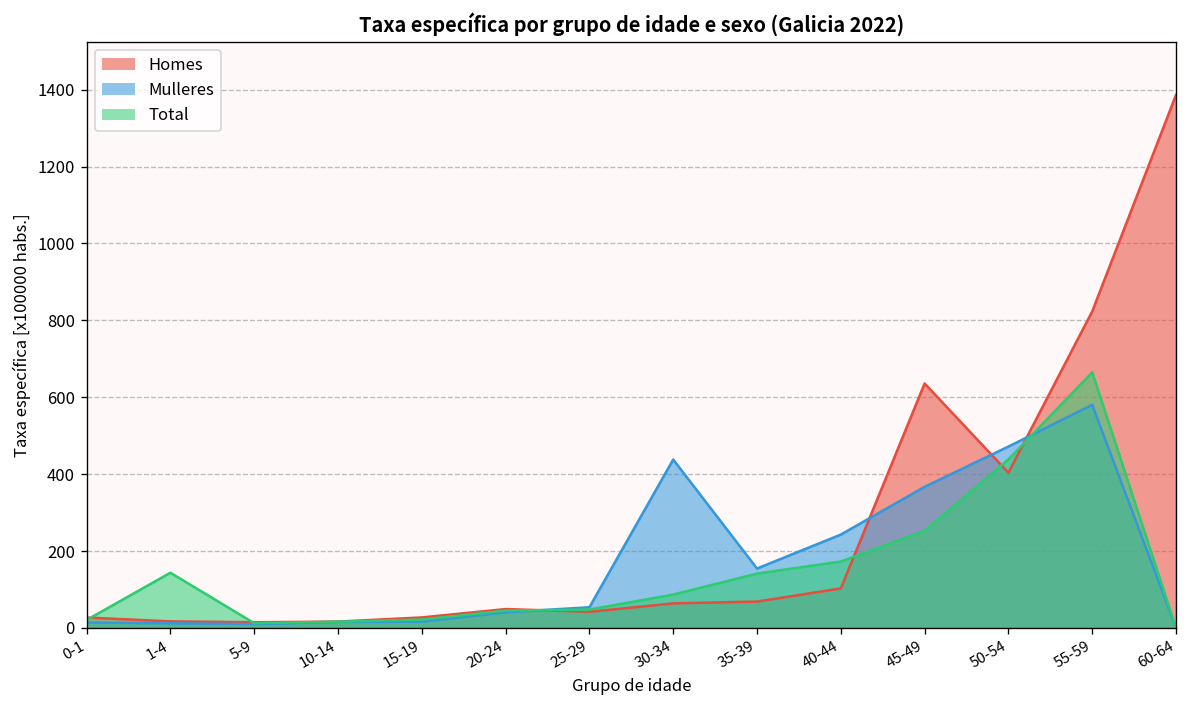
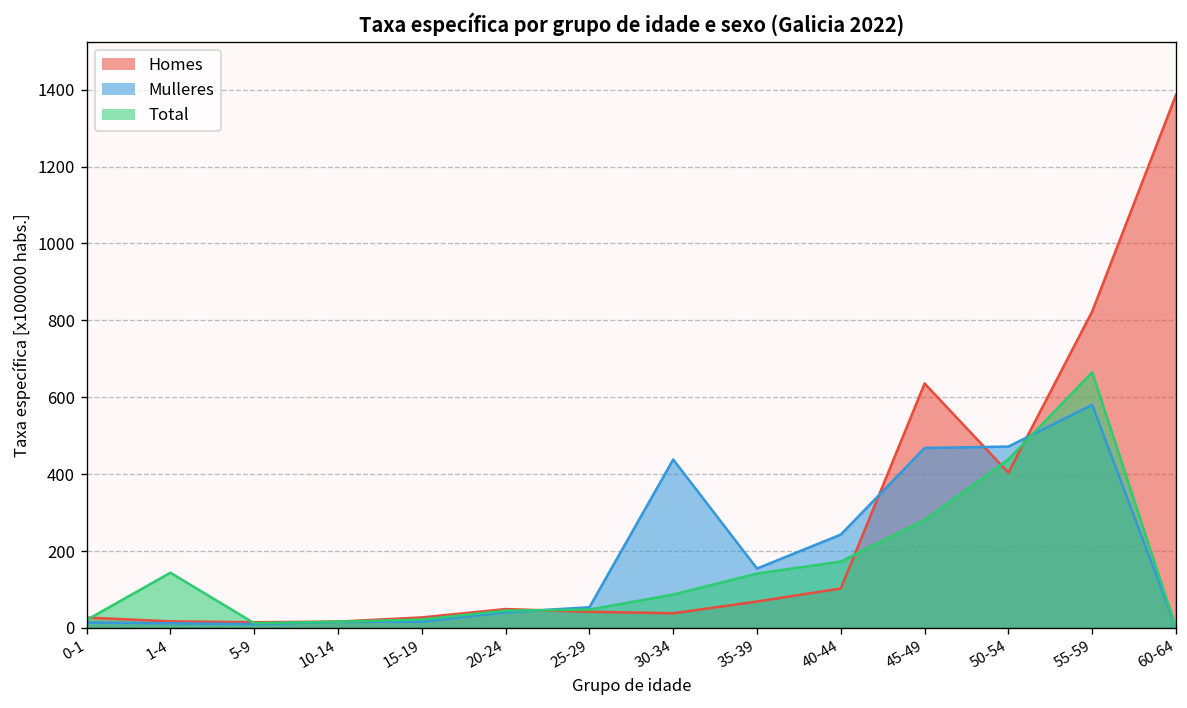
  {
    "Homes": {
-     "30-34": 60,
+     "30-34": 40,
      "35-39": 70,
      "40-44": 100,
      "45-49": 640,
      "50-54": 400,
      "55-59": 820,
      "60-64": 1390
    },
    "Mulleres": {
      "30-34": 440,
      "35-39": 150,
      "40-44": 240,
-     "45-49": 370,
+     "45-49": 470,
      "50-54": 470,
      "55-59": 580
    },
    "Total": {
      "1-4": 140,
      "30-34": 90,
      "35-39": 140,
      "40-44": 170,
-     "45-49": 250,
+     "45-49": 280,
      "50-54": 440,
      "55-59": 660
    }
  }
